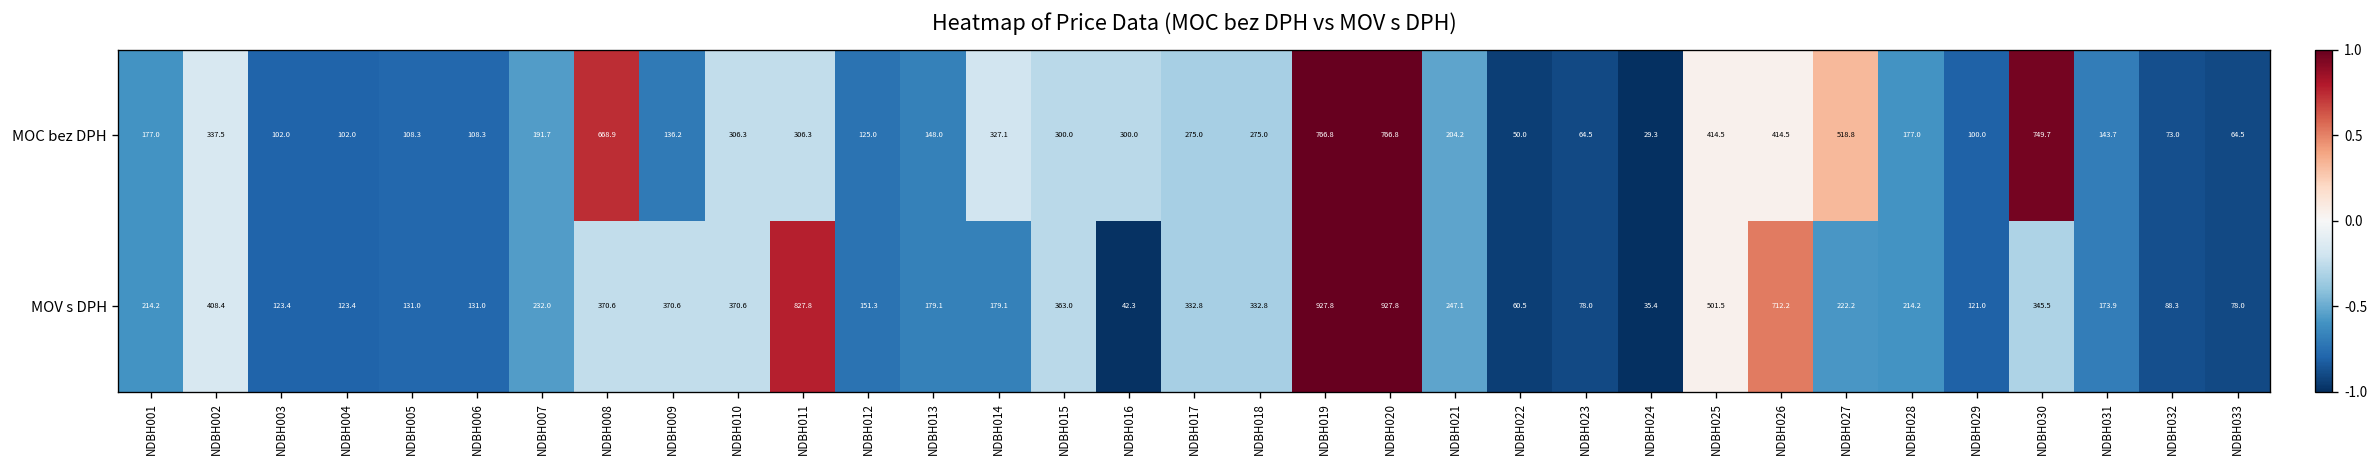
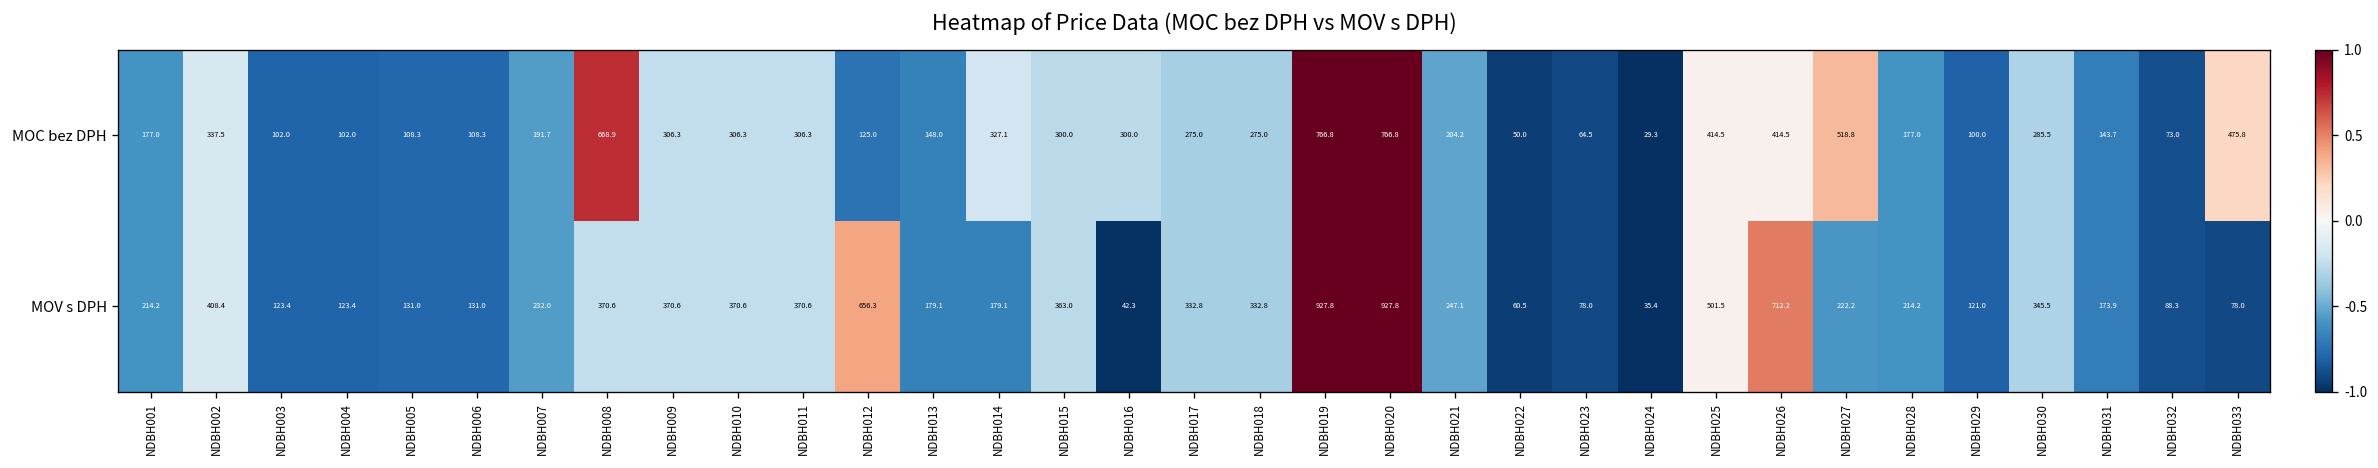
  {
    "MOC bez DPH": {
      "NDBH001": 177.0,
      "NDBH002": 337.5,
      "NDBH003": 102.0,
      "NDBH004": 102.0,
      "NDBH005": 108.3,
      "NDBH006": 108.3,
      "NDBH007": 191.7,
      "NDBH008": 668.9,
-     "NDBH009": 136.2,
+     "NDBH009": 306.3,
      "NDBH010": 306.3,
      "NDBH011": 306.3,
      "NDBH012": 125.0,
      "NDBH013": 148.0,
      "NDBH014": 327.1,
      "NDBH015": 300.0,
      "NDBH016": 300.0,
      "NDBH017": 275.0,
      "NDBH018": 275.0,
      "NDBH019": 766.8,
      "NDBH020": 766.8,
      "NDBH021": 204.2,
      "NDBH022": 50.0,
      "NDBH023": 64.5,
      "NDBH024": 29.3,
      "NDBH025": 414.5,
      "NDBH026": 414.5,
      "NDBH027": 518.8,
      "NDBH028": 177.0,
      "NDBH029": 100.0,
-     "NDBH030": 749.7,
+     "NDBH030": 285.5,
      "NDBH031": 143.7,
      "NDBH032": 73.0,
-     "NDBH033": 64.5
+     "NDBH033": 475.8
    },
    "MOV s DPH": {
      "NDBH001": 214.2,
      "NDBH002": 408.4,
      "NDBH003": 123.4,
      "NDBH004": 123.4,
      "NDBH005": 131.0,
      "NDBH006": 131.0,
      "NDBH007": 232.0,
      "NDBH008": 370.6,
      "NDBH009": 370.6,
      "NDBH010": 370.6,
-     "NDBH011": 827.8,
-     "NDBH012": 151.3,
+     "NDBH011": 370.6,
+     "NDBH012": 656.3,
      "NDBH013": 179.1,
      "NDBH014": 179.1,
      "NDBH015": 363.0,
      "NDBH016": 42.3,
      "NDBH017": 332.8,
      "NDBH018": 332.8,
      "NDBH019": 927.8,
      "NDBH020": 927.8,
      "NDBH021": 247.1,
      "NDBH022": 60.5,
      "NDBH023": 78.0,
      "NDBH024": 35.4,
      "NDBH025": 501.5,
      "NDBH026": 712.2,
      "NDBH027": 222.2,
      "NDBH028": 214.2,
      "NDBH029": 121.0,
      "NDBH030": 345.5,
      "NDBH031": 173.9,
      "NDBH032": 88.3,
      "NDBH033": 78.0
    }
  }
